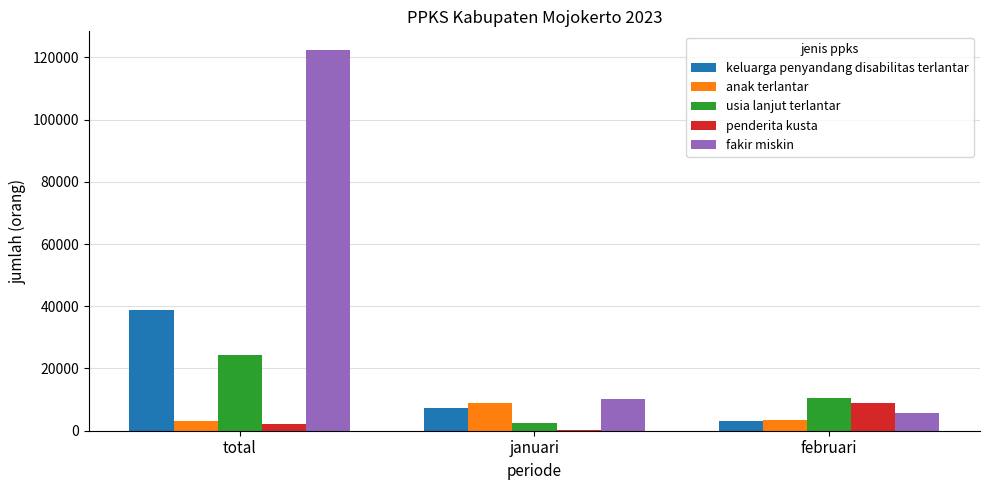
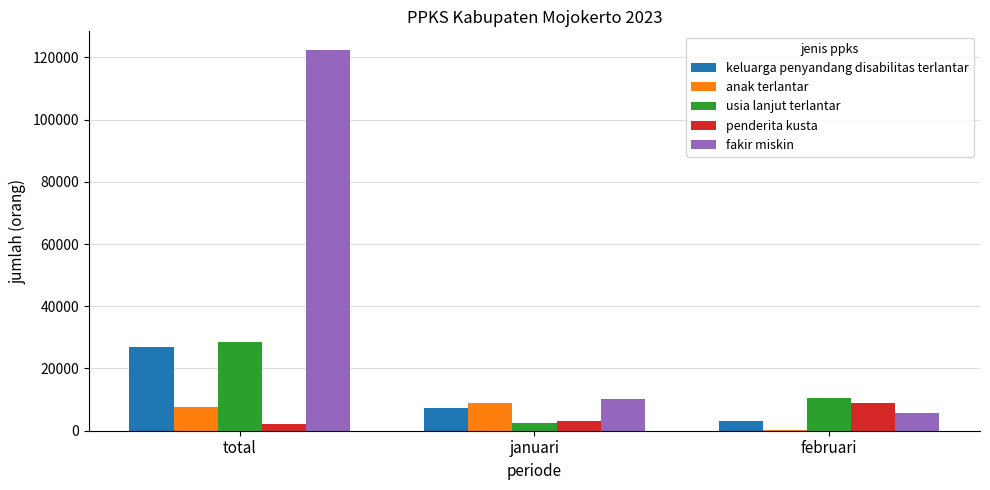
  {
    "keluarga penyandang disabilitas terlantar": {
-     "total": 39000,
+     "total": 27000,
      "januari": 7000,
      "februari": 3000
    },
    "anak terlantar": {
-     "total": 3000,
+     "total": 8000,
      "januari": 9000,
-     "februari": 3000
+     "februari": 0
    },
    "usia lanjut terlantar": {
-     "total": 24000,
+     "total": 28000,
      "januari": 2000,
      "februari": 11000
    },
    "penderita kusta": {
      "total": 2000,
-     "januari": 0,
+     "januari": 3000,
      "februari": 9000
    },
    "fakir miskin": {
      "total": 122000,
      "januari": 10000,
      "februari": 6000
    }
  }
